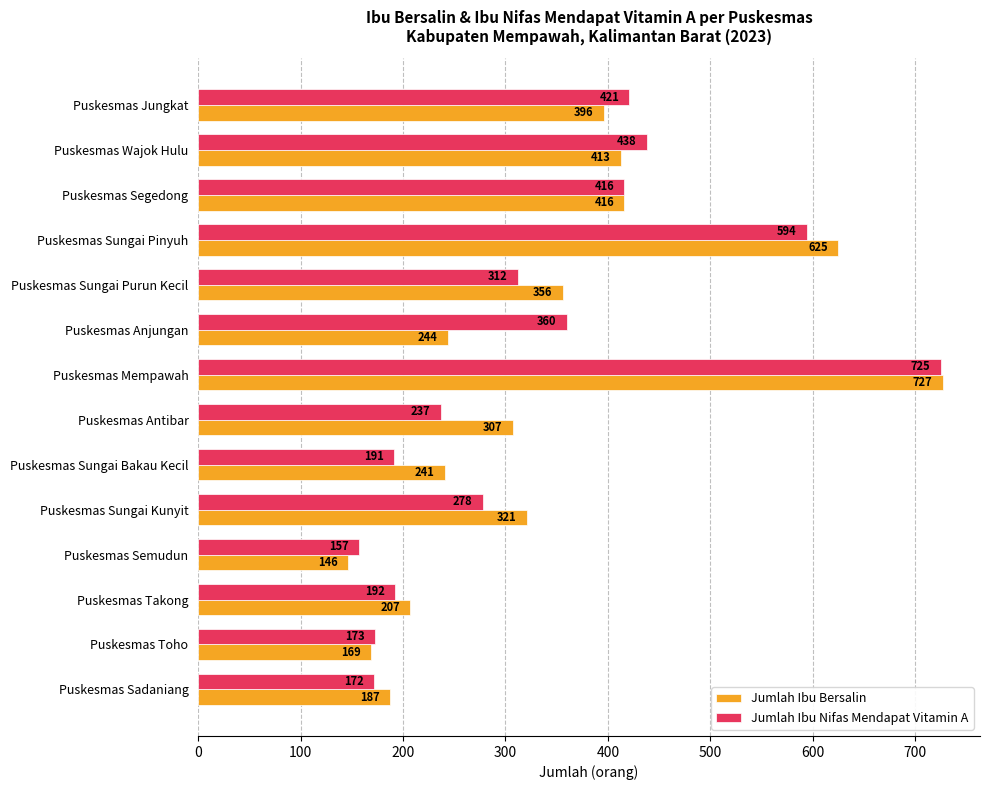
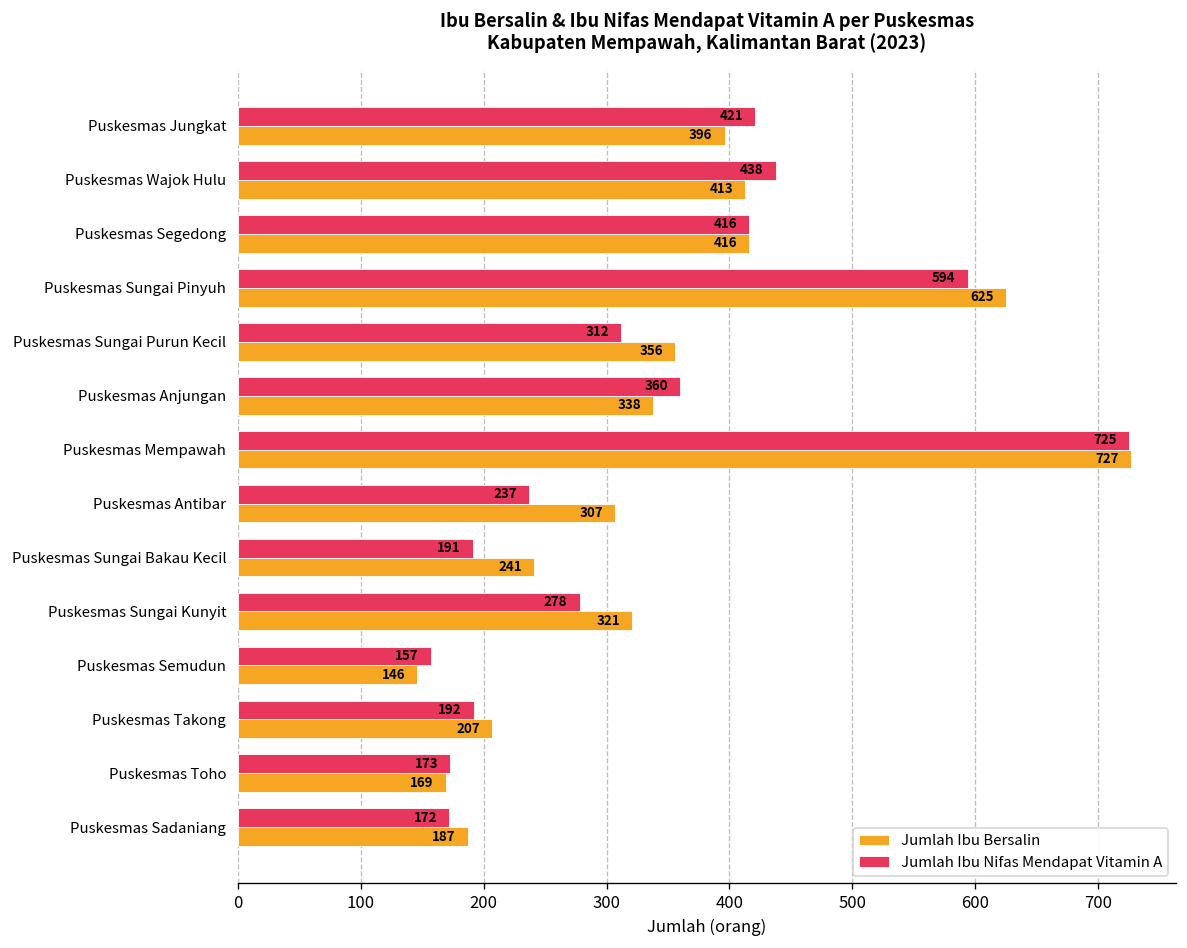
  {
    "Jumlah Ibu Bersalin": {
      "Puskesmas Jungkat": 396,
      "Puskesmas Wajok Hulu": 413,
      "Puskesmas Segedong": 416,
      "Puskesmas Sungai Pinyuh": 625,
      "Puskesmas Sungai Purun Kecil": 356,
-     "Puskesmas Anjungan": 244,
+     "Puskesmas Anjungan": 338,
      "Puskesmas Mempawah": 727,
      "Puskesmas Antibar": 307,
      "Puskesmas Sungai Bakau Kecil": 241,
      "Puskesmas Sungai Kunyit": 321,
      "Puskesmas Semudun": 146,
      "Puskesmas Takong": 207,
      "Puskesmas Toho": 169,
      "Puskesmas Sadaniang": 187
    },
    "Jumlah Ibu Nifas Mendapat Vitamin A": {
      "Puskesmas Jungkat": 421,
      "Puskesmas Wajok Hulu": 438,
      "Puskesmas Segedong": 416,
      "Puskesmas Sungai Pinyuh": 594,
      "Puskesmas Sungai Purun Kecil": 312,
      "Puskesmas Anjungan": 360,
      "Puskesmas Mempawah": 725,
      "Puskesmas Antibar": 237,
      "Puskesmas Sungai Bakau Kecil": 191,
      "Puskesmas Sungai Kunyit": 278,
      "Puskesmas Semudun": 157,
      "Puskesmas Takong": 192,
      "Puskesmas Toho": 173,
      "Puskesmas Sadaniang": 172
    }
  }
